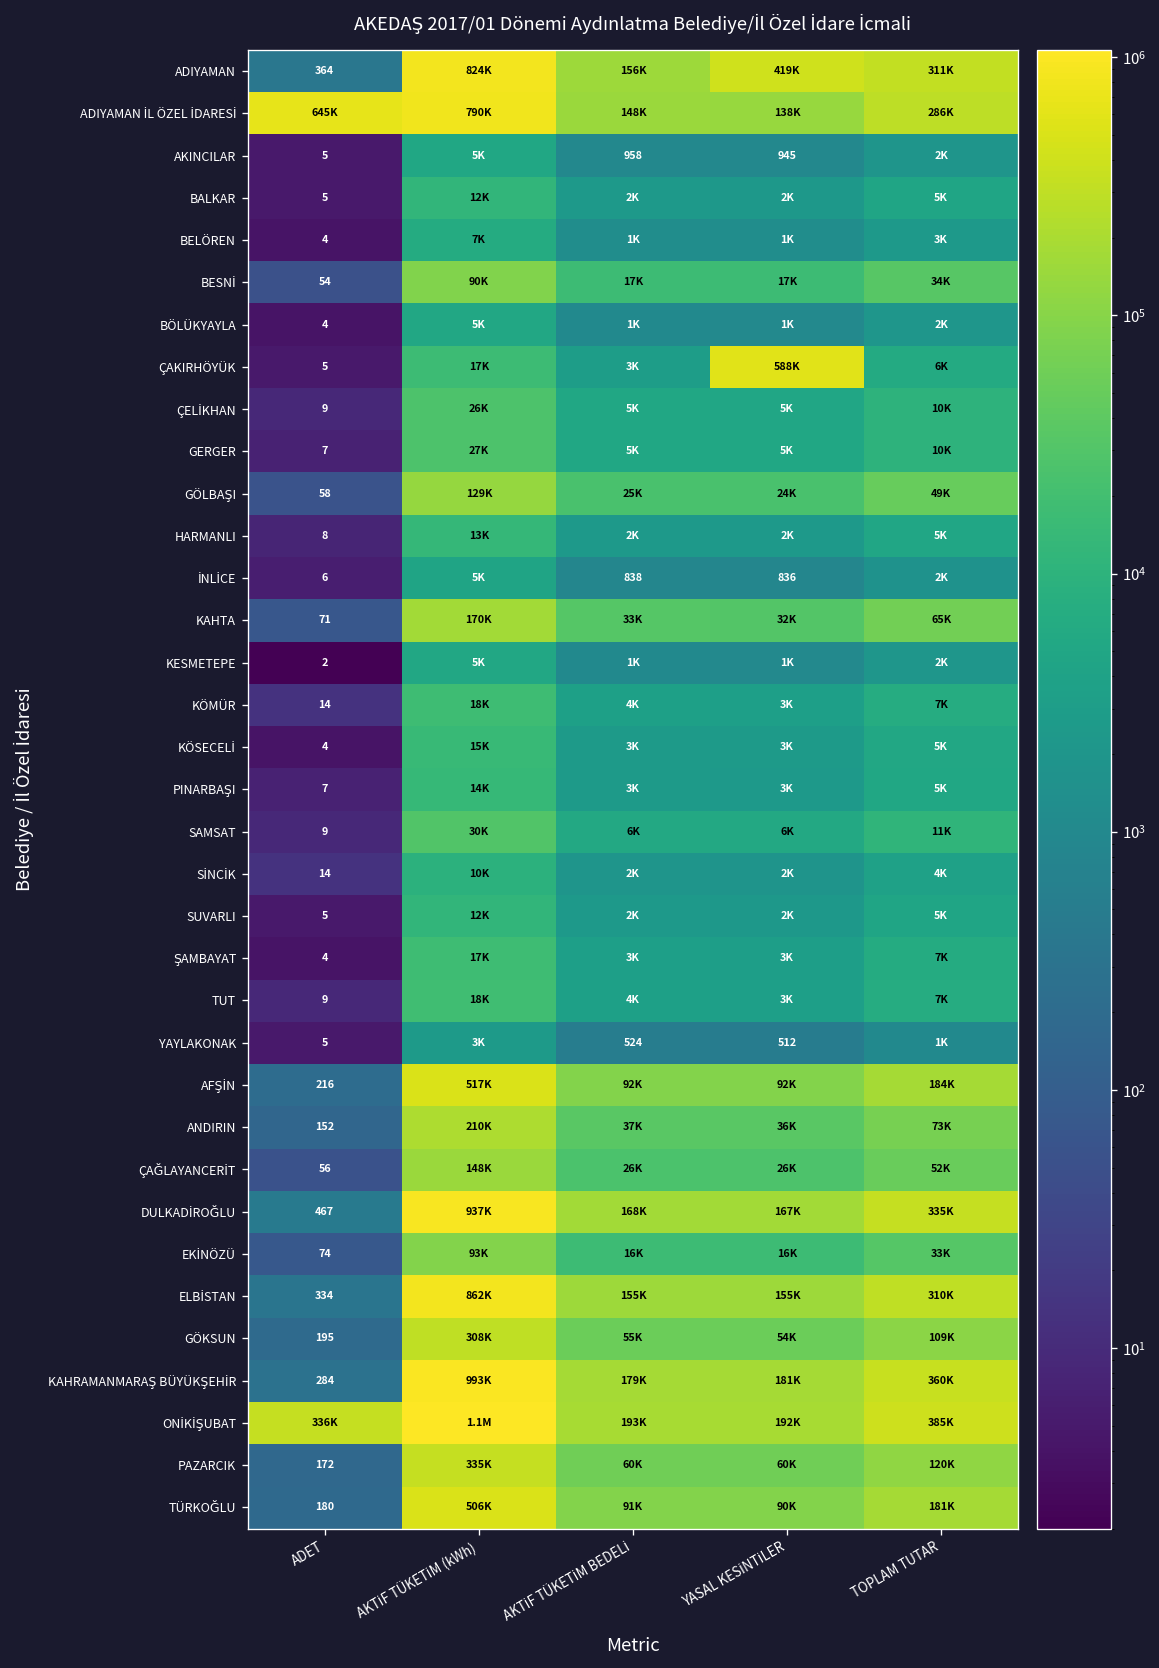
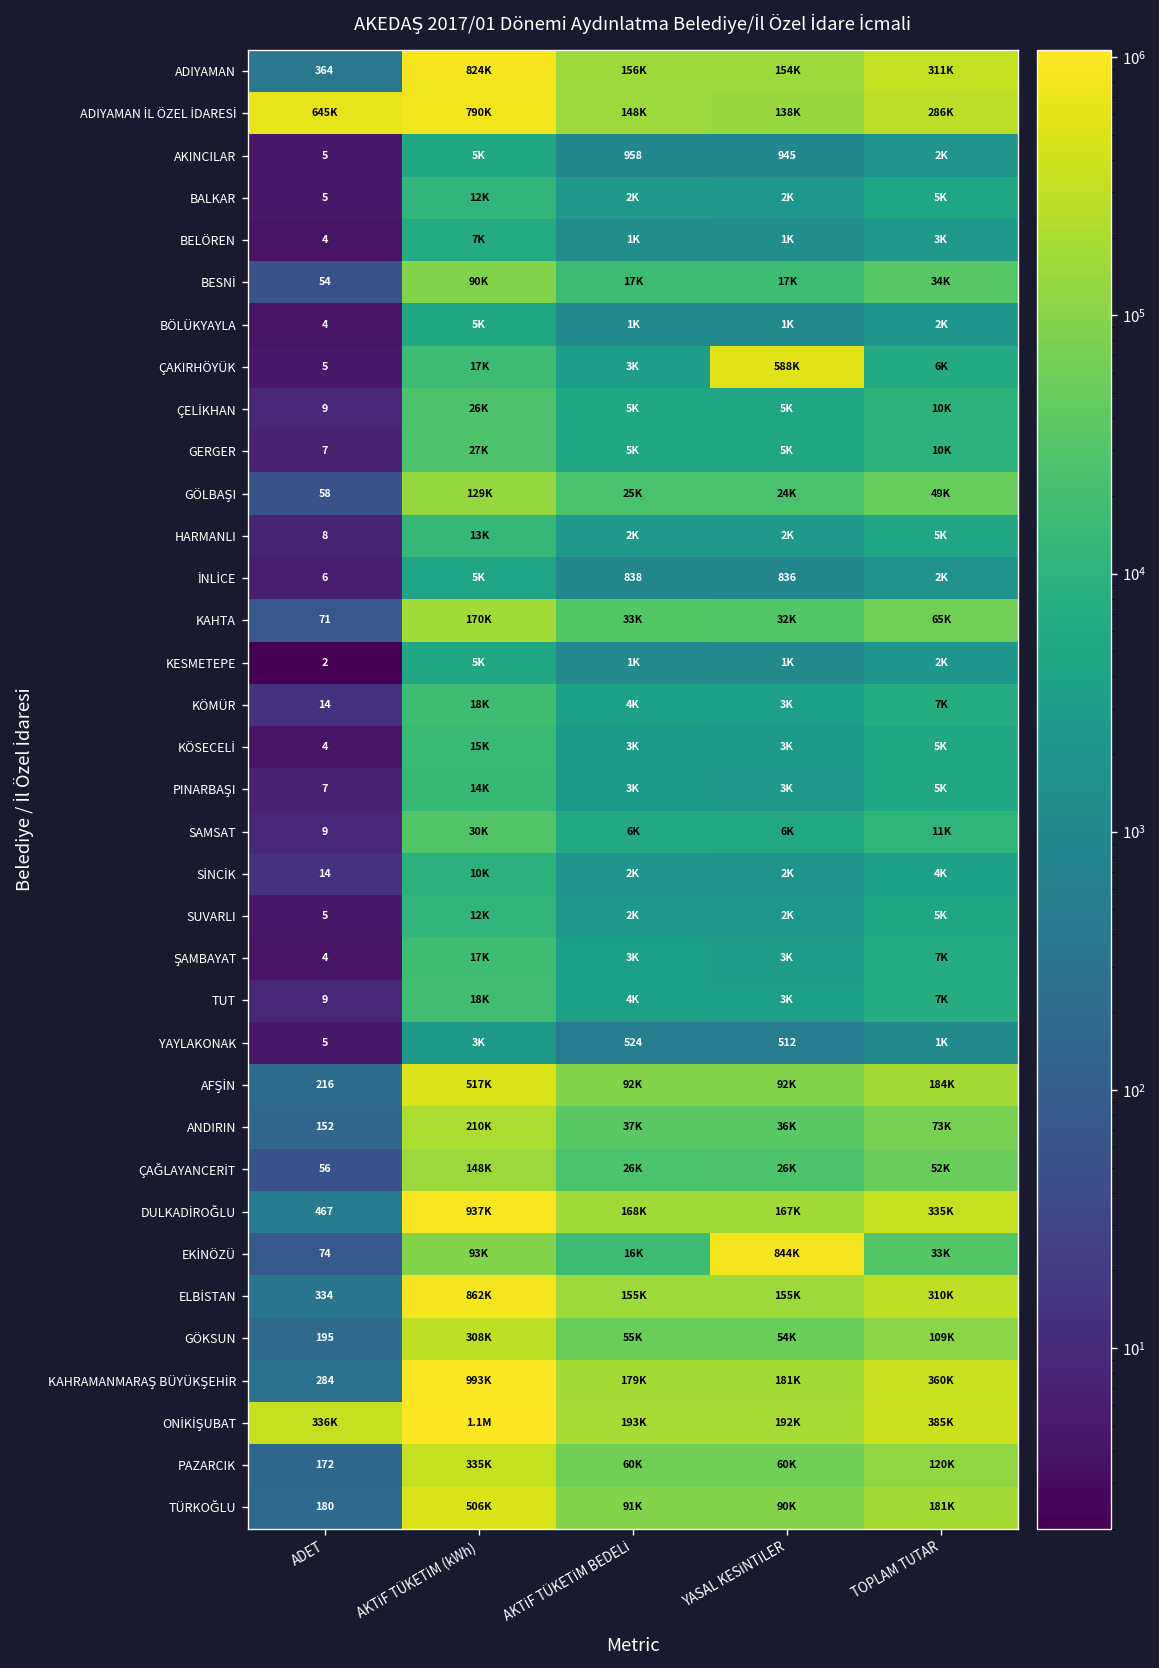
  {
    "ADIYAMAN": {
      "ADET": "364",
      "AKTİF TÜKETİM (kWh)": "824K",
      "AKTİF TÜKETİM BEDELİ": "156K",
-     "YASAL KESİNTİLER": "419K",
+     "YASAL KESİNTİLER": "154K",
      "TOPLAM TUTAR": "311K"
    },
    "ADIYAMAN İL ÖZEL İDARESİ": {
      "ADET": "645K",
      "AKTİF TÜKETİM (kWh)": "790K",
      "AKTİF TÜKETİM BEDELİ": "148K",
      "YASAL KESİNTİLER": "138K",
      "TOPLAM TUTAR": "286K"
    },
    "AKINCILAR": {
      "ADET": "5",
      "AKTİF TÜKETİM (kWh)": "5K",
      "AKTİF TÜKETİM BEDELİ": "958",
      "YASAL KESİNTİLER": "945",
      "TOPLAM TUTAR": "2K"
    },
    "BALKAR": {
      "ADET": "5",
      "AKTİF TÜKETİM (kWh)": "12K",
      "AKTİF TÜKETİM BEDELİ": "2K",
      "YASAL KESİNTİLER": "2K",
      "TOPLAM TUTAR": "5K"
    },
    "BELÖREN": {
      "ADET": "4",
      "AKTİF TÜKETİM (kWh)": "7K",
      "AKTİF TÜKETİM BEDELİ": "1K",
      "YASAL KESİNTİLER": "1K",
      "TOPLAM TUTAR": "3K"
    },
    "BESNİ": {
      "ADET": "54",
      "AKTİF TÜKETİM (kWh)": "90K",
      "AKTİF TÜKETİM BEDELİ": "17K",
      "YASAL KESİNTİLER": "17K",
      "TOPLAM TUTAR": "34K"
    },
    "BÖLÜKYAYLA": {
      "ADET": "4",
      "AKTİF TÜKETİM (kWh)": "5K",
      "AKTİF TÜKETİM BEDELİ": "1K",
      "YASAL KESİNTİLER": "1K",
      "TOPLAM TUTAR": "2K"
    },
    "ÇAKIRHÖYÜK": {
      "ADET": "5",
      "AKTİF TÜKETİM (kWh)": "17K",
      "AKTİF TÜKETİM BEDELİ": "3K",
      "YASAL KESİNTİLER": "588K",
      "TOPLAM TUTAR": "6K"
    },
    "ÇELİKHAN": {
      "ADET": "9",
      "AKTİF TÜKETİM (kWh)": "26K",
      "AKTİF TÜKETİM BEDELİ": "5K",
      "YASAL KESİNTİLER": "5K",
      "TOPLAM TUTAR": "10K"
    },
    "GERGER": {
      "ADET": "7",
      "AKTİF TÜKETİM (kWh)": "27K",
      "AKTİF TÜKETİM BEDELİ": "5K",
      "YASAL KESİNTİLER": "5K",
      "TOPLAM TUTAR": "10K"
    },
    "GÖLBAŞI": {
      "ADET": "58",
      "AKTİF TÜKETİM (kWh)": "129K",
      "AKTİF TÜKETİM BEDELİ": "25K",
      "YASAL KESİNTİLER": "24K",
      "TOPLAM TUTAR": "49K"
    },
    "HARMANLI": {
      "ADET": "8",
      "AKTİF TÜKETİM (kWh)": "13K",
      "AKTİF TÜKETİM BEDELİ": "2K",
      "YASAL KESİNTİLER": "2K",
      "TOPLAM TUTAR": "5K"
    },
    "İNLİCE": {
      "ADET": "6",
      "AKTİF TÜKETİM (kWh)": "5K",
      "AKTİF TÜKETİM BEDELİ": "838",
      "YASAL KESİNTİLER": "836",
      "TOPLAM TUTAR": "2K"
    },
    "KAHTA": {
      "ADET": "71",
      "AKTİF TÜKETİM (kWh)": "170K",
      "AKTİF TÜKETİM BEDELİ": "33K",
      "YASAL KESİNTİLER": "32K",
      "TOPLAM TUTAR": "65K"
    },
    "KESMETEPE": {
      "ADET": "2",
      "AKTİF TÜKETİM (kWh)": "5K",
      "AKTİF TÜKETİM BEDELİ": "1K",
      "YASAL KESİNTİLER": "1K",
      "TOPLAM TUTAR": "2K"
    },
    "KÖMÜR": {
      "ADET": "14",
      "AKTİF TÜKETİM (kWh)": "18K",
      "AKTİF TÜKETİM BEDELİ": "4K",
      "YASAL KESİNTİLER": "3K",
      "TOPLAM TUTAR": "7K"
    },
    "KÖSECELİ": {
      "ADET": "4",
      "AKTİF TÜKETİM (kWh)": "15K",
      "AKTİF TÜKETİM BEDELİ": "3K",
      "YASAL KESİNTİLER": "3K",
      "TOPLAM TUTAR": "5K"
    },
    "PINARBAŞI": {
      "ADET": "7",
      "AKTİF TÜKETİM (kWh)": "14K",
      "AKTİF TÜKETİM BEDELİ": "3K",
      "YASAL KESİNTİLER": "3K",
      "TOPLAM TUTAR": "5K"
    },
    "SAMSAT": {
      "ADET": "9",
      "AKTİF TÜKETİM (kWh)": "30K",
      "AKTİF TÜKETİM BEDELİ": "6K",
      "YASAL KESİNTİLER": "6K",
      "TOPLAM TUTAR": "11K"
    },
    "SİNCİK": {
      "ADET": "14",
      "AKTİF TÜKETİM (kWh)": "10K",
      "AKTİF TÜKETİM BEDELİ": "2K",
      "YASAL KESİNTİLER": "2K",
      "TOPLAM TUTAR": "4K"
    },
    "SUVARLI": {
      "ADET": "5",
      "AKTİF TÜKETİM (kWh)": "12K",
      "AKTİF TÜKETİM BEDELİ": "2K",
      "YASAL KESİNTİLER": "2K",
      "TOPLAM TUTAR": "5K"
    },
    "ŞAMBAYAT": {
      "ADET": "4",
      "AKTİF TÜKETİM (kWh)": "17K",
      "AKTİF TÜKETİM BEDELİ": "3K",
      "YASAL KESİNTİLER": "3K",
      "TOPLAM TUTAR": "7K"
    },
    "TUT": {
      "ADET": "9",
      "AKTİF TÜKETİM (kWh)": "18K",
      "AKTİF TÜKETİM BEDELİ": "4K",
      "YASAL KESİNTİLER": "3K",
      "TOPLAM TUTAR": "7K"
    },
    "YAYLAKONAK": {
      "ADET": "5",
      "AKTİF TÜKETİM (kWh)": "3K",
      "AKTİF TÜKETİM BEDELİ": "524",
      "YASAL KESİNTİLER": "512",
      "TOPLAM TUTAR": "1K"
    },
    "AFŞİN": {
      "ADET": "216",
      "AKTİF TÜKETİM (kWh)": "517K",
      "AKTİF TÜKETİM BEDELİ": "92K",
      "YASAL KESİNTİLER": "92K",
      "TOPLAM TUTAR": "184K"
    },
    "ANDIRIN": {
      "ADET": "152",
      "AKTİF TÜKETİM (kWh)": "210K",
      "AKTİF TÜKETİM BEDELİ": "37K",
      "YASAL KESİNTİLER": "36K",
      "TOPLAM TUTAR": "73K"
    },
    "ÇAĞLAYANCERİT": {
      "ADET": "56",
      "AKTİF TÜKETİM (kWh)": "148K",
      "AKTİF TÜKETİM BEDELİ": "26K",
      "YASAL KESİNTİLER": "26K",
      "TOPLAM TUTAR": "52K"
    },
    "DULKADİROĞLU": {
      "ADET": "467",
      "AKTİF TÜKETİM (kWh)": "937K",
      "AKTİF TÜKETİM BEDELİ": "168K",
      "YASAL KESİNTİLER": "167K",
      "TOPLAM TUTAR": "335K"
    },
    "EKİNÖZÜ": {
      "ADET": "74",
      "AKTİF TÜKETİM (kWh)": "93K",
      "AKTİF TÜKETİM BEDELİ": "16K",
-     "YASAL KESİNTİLER": "16K",
+     "YASAL KESİNTİLER": "844K",
      "TOPLAM TUTAR": "33K"
    },
    "ELBİSTAN": {
      "ADET": "334",
      "AKTİF TÜKETİM (kWh)": "862K",
      "AKTİF TÜKETİM BEDELİ": "155K",
      "YASAL KESİNTİLER": "155K",
      "TOPLAM TUTAR": "310K"
    },
    "GÖKSUN": {
      "ADET": "195",
      "AKTİF TÜKETİM (kWh)": "308K",
      "AKTİF TÜKETİM BEDELİ": "55K",
      "YASAL KESİNTİLER": "54K",
      "TOPLAM TUTAR": "109K"
    },
    "KAHRAMANMARAŞ BÜYÜKŞEHİR": {
      "ADET": "284",
      "AKTİF TÜKETİM (kWh)": "993K",
      "AKTİF TÜKETİM BEDELİ": "179K",
      "YASAL KESİNTİLER": "181K",
      "TOPLAM TUTAR": "360K"
    },
    "ONİKİŞUBAT": {
      "ADET": "336K",
      "AKTİF TÜKETİM (kWh)": "1.1M",
      "AKTİF TÜKETİM BEDELİ": "193K",
      "YASAL KESİNTİLER": "192K",
      "TOPLAM TUTAR": "385K"
    },
    "PAZARCIK": {
      "ADET": "172",
      "AKTİF TÜKETİM (kWh)": "335K",
      "AKTİF TÜKETİM BEDELİ": "60K",
      "YASAL KESİNTİLER": "60K",
      "TOPLAM TUTAR": "120K"
    },
    "TÜRKOĞLU": {
      "ADET": "180",
      "AKTİF TÜKETİM (kWh)": "506K",
      "AKTİF TÜKETİM BEDELİ": "91K",
      "YASAL KESİNTİLER": "90K",
      "TOPLAM TUTAR": "181K"
    }
  }
